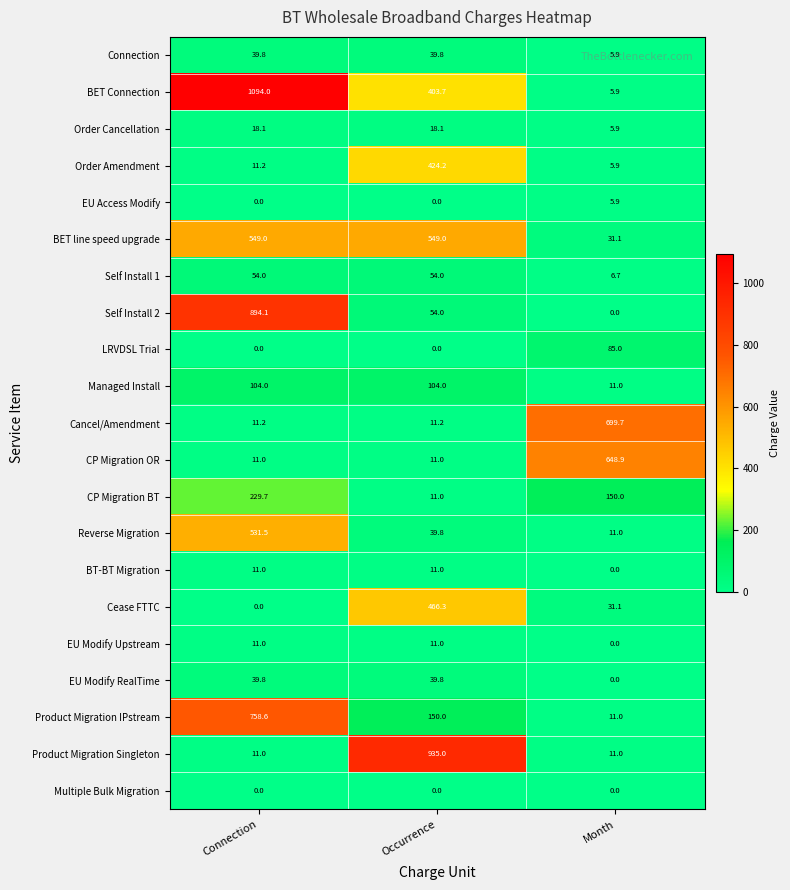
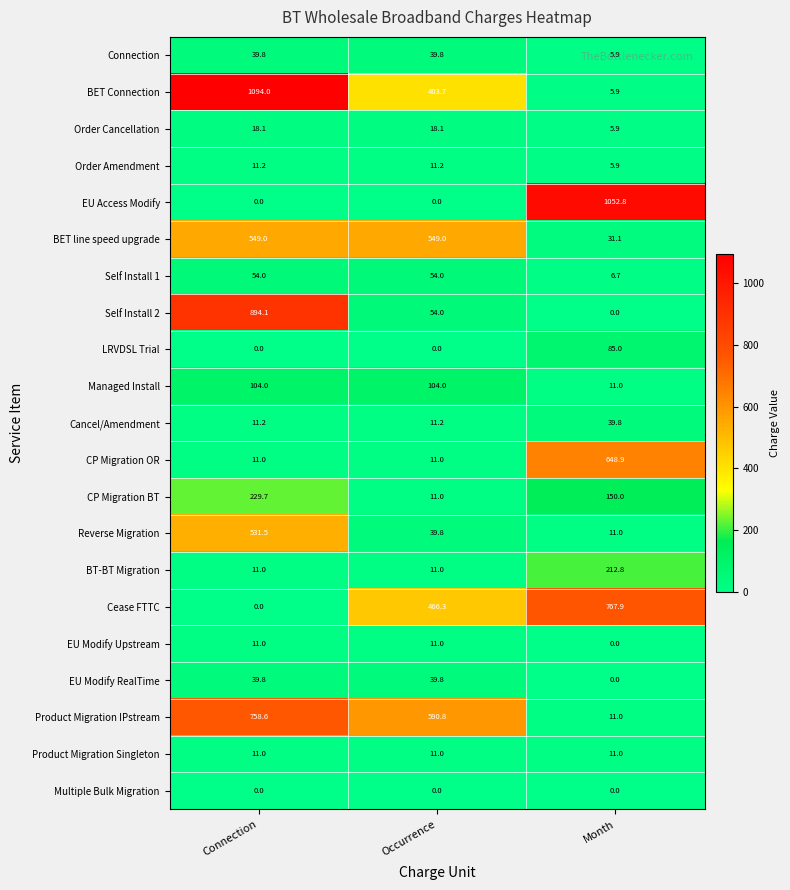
  {
    "Connection": {
      "Connection": 39.8,
      "Occurrence": 39.8
    },
    "BET Connection": {
      "Connection": 1094.0,
      "Occurrence": 403.7,
      "Month": 5.9
    },
    "Order Cancellation": {
      "Connection": 18.1,
      "Occurrence": 18.1,
      "Month": 5.9
    },
    "Order Amendment": {
      "Connection": 11.2,
-     "Occurrence": 424.2,
+     "Occurrence": 11.2,
      "Month": 5.9
    },
    "EU Access Modify": {
      "Connection": 0.0,
      "Occurrence": 0.0,
-     "Month": 5.9
+     "Month": 1052.8
    },
    "BET line speed upgrade": {
      "Connection": 549.0,
      "Occurrence": 549.0,
      "Month": 31.1
    },
    "Self Install 1": {
      "Connection": 54.0,
      "Occurrence": 54.0,
      "Month": 6.7
    },
    "Self Install 2": {
      "Connection": 894.1,
      "Occurrence": 54.0,
      "Month": 0.0
    },
    "LRVDSL Trial": {
      "Connection": 0.0,
      "Occurrence": 0.0,
      "Month": 85.0
    },
    "Managed Install": {
      "Connection": 104.0,
      "Occurrence": 104.0,
      "Month": 11.0
    },
    "Cancel/Amendment": {
      "Connection": 11.2,
      "Occurrence": 11.2,
-     "Month": 699.7
+     "Month": 39.8
    },
    "CP Migration OR": {
      "Connection": 11.0,
      "Occurrence": 11.0,
      "Month": 648.9
    },
    "CP Migration BT": {
      "Connection": 229.7,
      "Occurrence": 11.0,
      "Month": 150.0
    },
    "Reverse Migration": {
      "Connection": 531.5,
      "Occurrence": 39.8,
      "Month": 11.0
    },
    "BT-BT Migration": {
      "Connection": 11.0,
      "Occurrence": 11.0,
-     "Month": 0.0
+     "Month": 212.8
    },
    "Cease FTTC": {
      "Connection": 0.0,
      "Occurrence": 466.3,
-     "Month": 31.1
+     "Month": 767.9
    },
    "EU Modify Upstream": {
      "Connection": 11.0,
      "Occurrence": 11.0,
      "Month": 0.0
    },
    "EU Modify RealTime": {
      "Connection": 39.8,
      "Occurrence": 39.8,
      "Month": 0.0
    },
    "Product Migration IPstream": {
      "Connection": 758.6,
-     "Occurrence": 150.0,
+     "Occurrence": 590.8,
      "Month": 11.0
    },
    "Product Migration Singleton": {
      "Connection": 11.0,
-     "Occurrence": 935.0,
+     "Occurrence": 11.0,
      "Month": 11.0
    },
    "Multiple Bulk Migration": {
      "Connection": 0.0,
      "Occurrence": 0.0,
      "Month": 0.0
    }
  }
